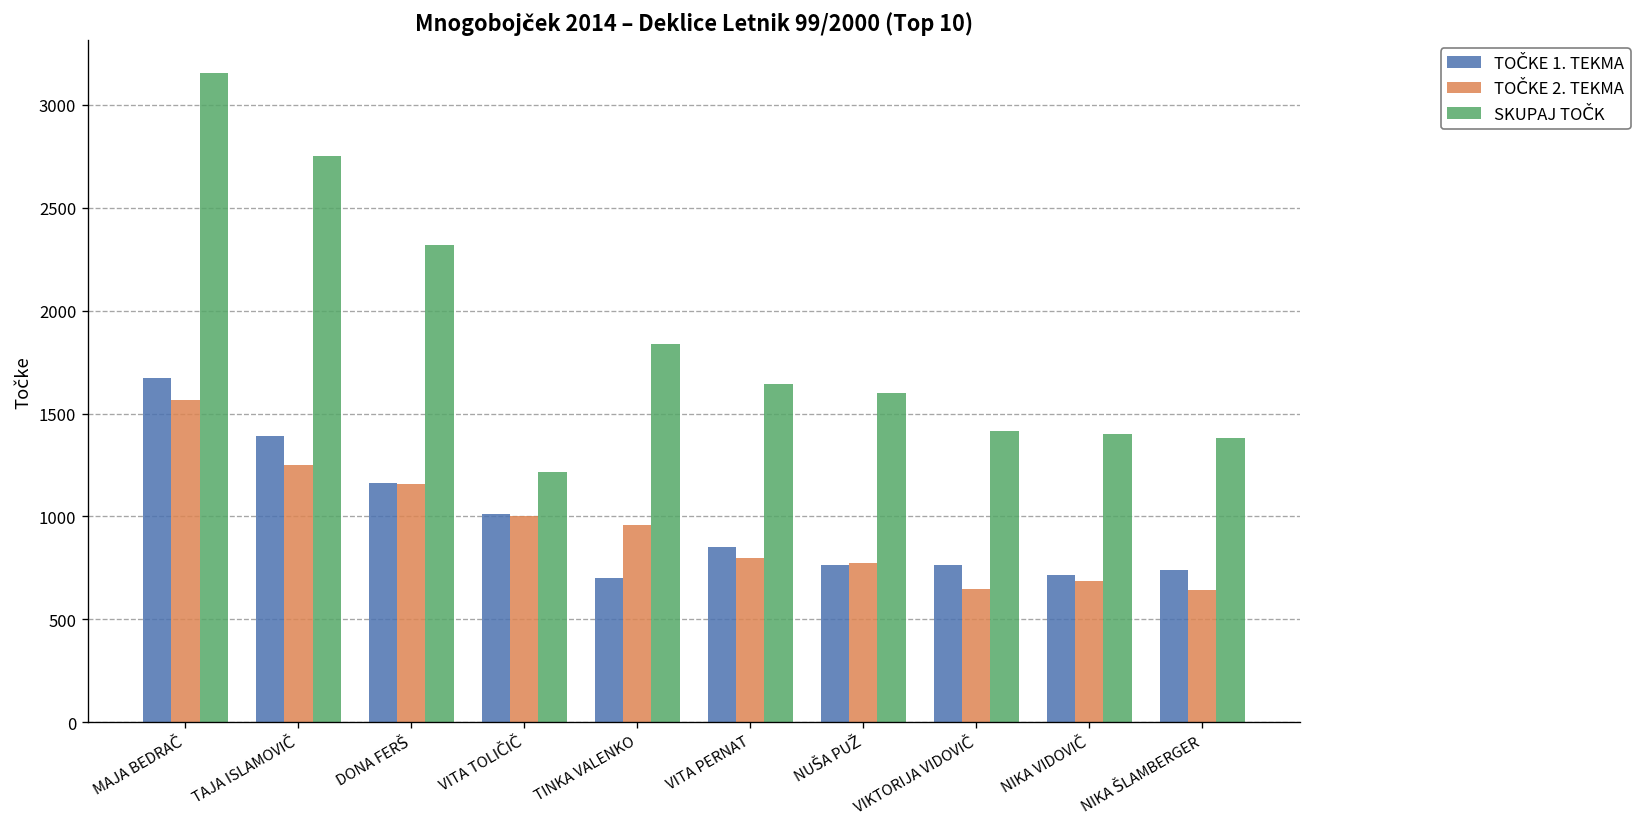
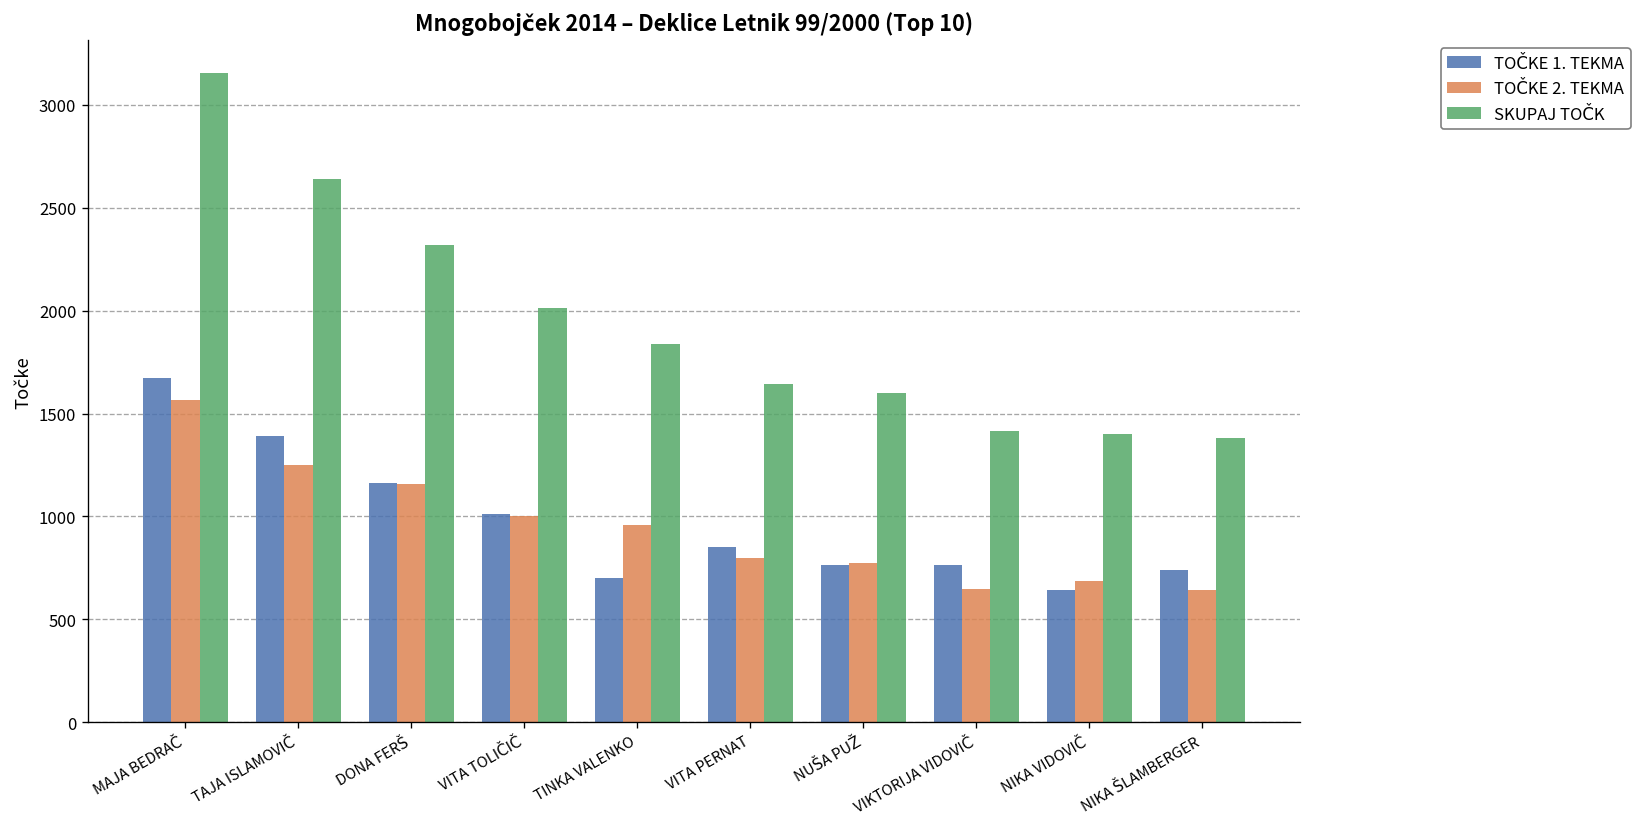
  {
    "TOČKE 1. TEKMA": {
      "MAJA BEDRAČ": 1670,
      "TAJA ISLAMOVIČ": 1390,
      "DONA FERŠ": 1160,
      "VITA TOLIČIČ": 1010,
      "TINKA VALENKO": 700,
      "VITA PERNAT": 850,
      "NUŠA PUŽ": 760,
      "VIKTORIJA VIDOVIČ": 770,
-     "NIKA VIDOVIČ": 710,
+     "NIKA VIDOVIČ": 640,
      "NIKA ŠLAMBERGER": 740
    },
    "TOČKE 2. TEKMA": {
      "MAJA BEDRAČ": 1560,
      "TAJA ISLAMOVIČ": 1250,
      "DONA FERŠ": 1160,
      "VITA TOLIČIČ": 1000,
      "TINKA VALENKO": 960,
      "VITA PERNAT": 800,
      "NUŠA PUŽ": 780,
      "VIKTORIJA VIDOVIČ": 650,
      "NIKA VIDOVIČ": 690,
      "NIKA ŠLAMBERGER": 640
    },
    "SKUPAJ TOČK": {
      "MAJA BEDRAČ": 3160,
-     "TAJA ISLAMOVIČ": 2750,
+     "TAJA ISLAMOVIČ": 2640,
      "DONA FERŠ": 2320,
-     "VITA TOLIČIČ": 1220,
+     "VITA TOLIČIČ": 2010,
      "TINKA VALENKO": 1840,
      "VITA PERNAT": 1650,
      "NUŠA PUŽ": 1600,
      "VIKTORIJA VIDOVIČ": 1410,
      "NIKA VIDOVIČ": 1400,
      "NIKA ŠLAMBERGER": 1380
    }
  }
